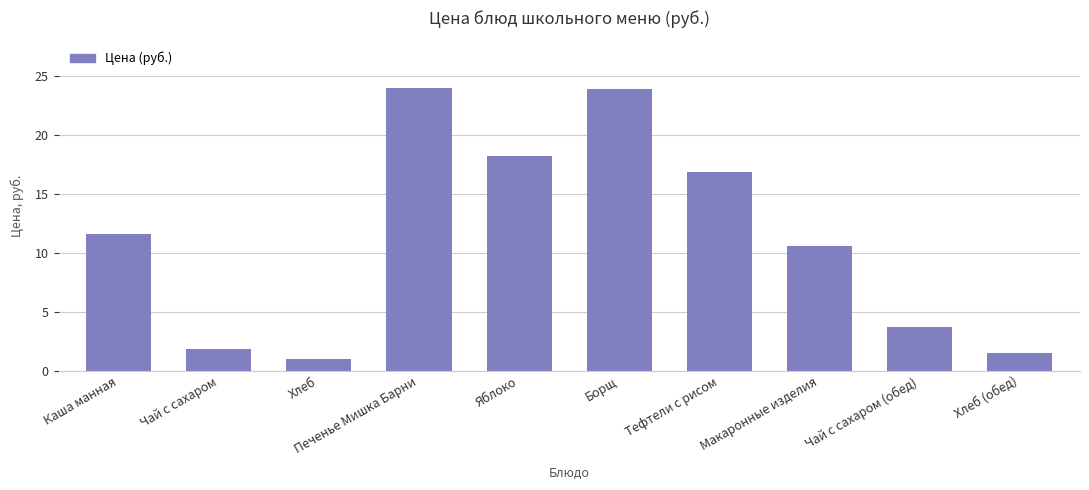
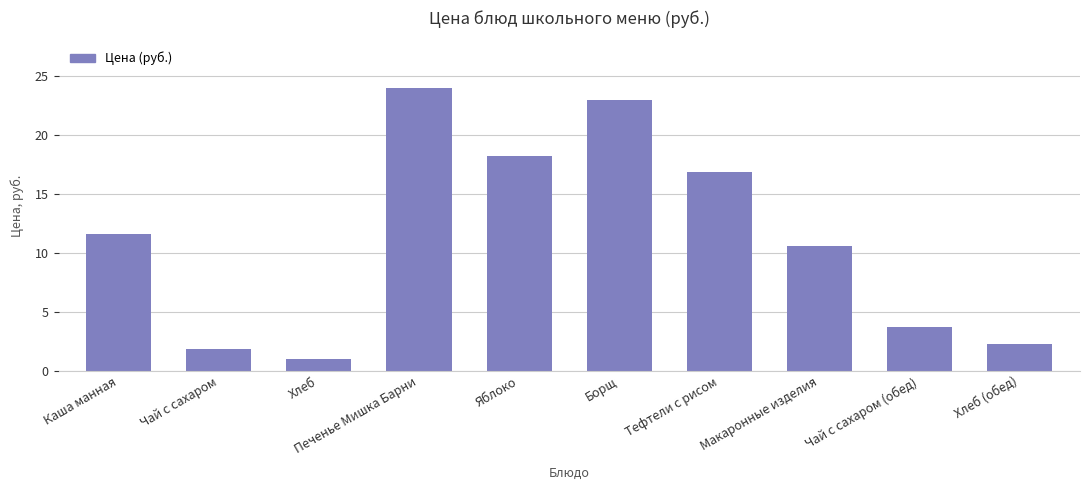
  {
    "Каша манная": 11.6,
    "Чай с сахаром": 1.8,
    "Хлеб": 1.0,
    "Печенье Мишка Барни": 24.0,
    "Яблоко": 18.2,
-   "Борщ": 23.9,
+   "Борщ": 23.0,
    "Тефтели с рисом": 16.9,
    "Макаронные изделия": 10.6,
    "Чай с сахаром (обед)": 3.7,
-   "Хлеб (обед)": 1.5
+   "Хлеб (обед)": 2.3
  }
